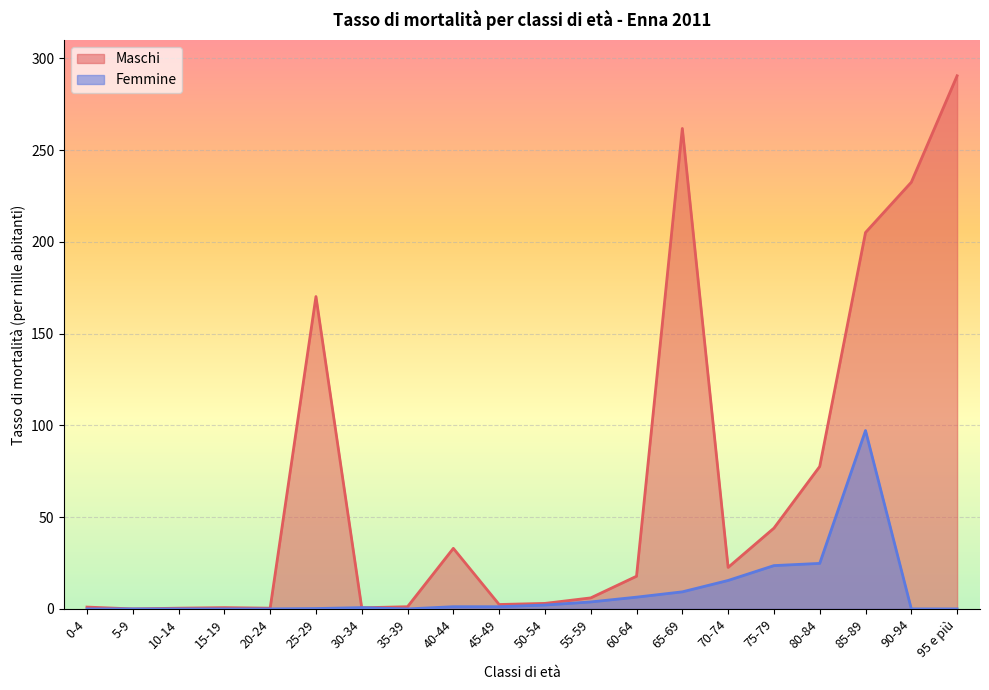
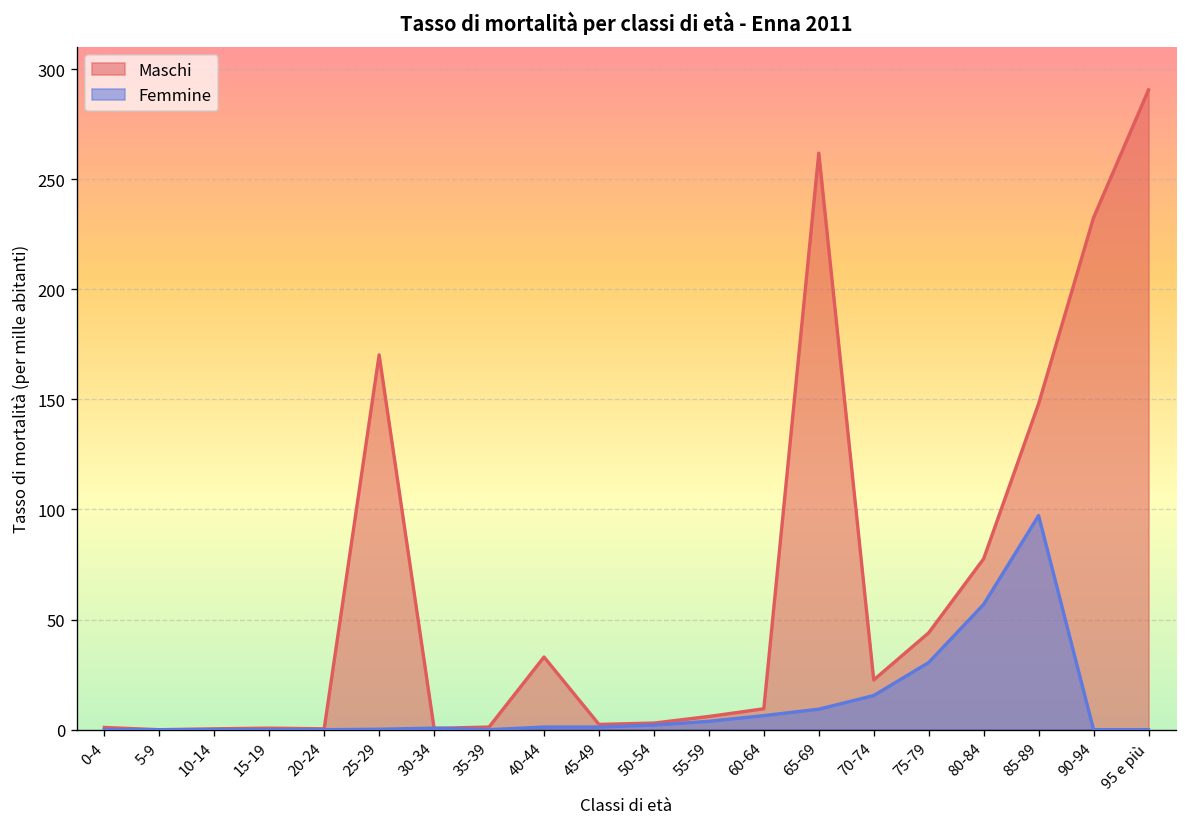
  {
    "Maschi": {
      "25-29": 170,
      "40-44": 33,
      "55-59": 6,
-     "60-64": 18,
+     "60-64": 10,
      "65-69": 262,
      "70-74": 23,
      "75-79": 44,
      "80-84": 78,
-     "85-89": 205,
+     "85-89": 148,
      "90-94": 233,
      "95 e più": 291
    },
    "Femmine": {
      "25-29": 0,
      "40-44": 1,
      "55-59": 4,
      "60-64": 6,
      "65-69": 9,
      "70-74": 16,
-     "75-79": 24,
-     "80-84": 25,
+     "75-79": 31,
+     "80-84": 57,
      "85-89": 97,
      "90-94": 0,
      "95 e più": 0
    }
  }
